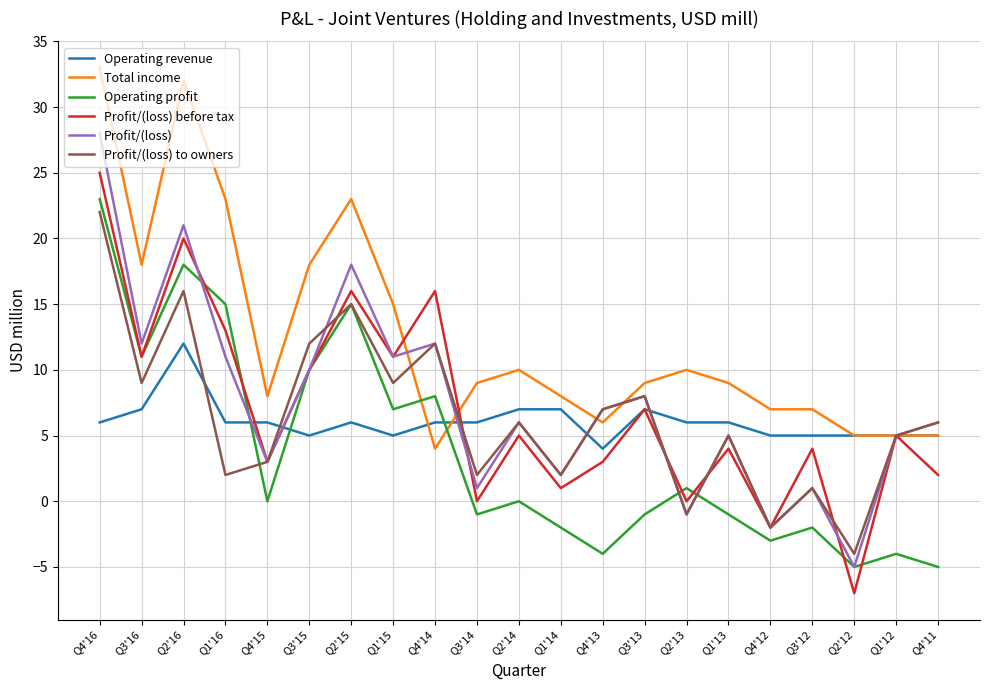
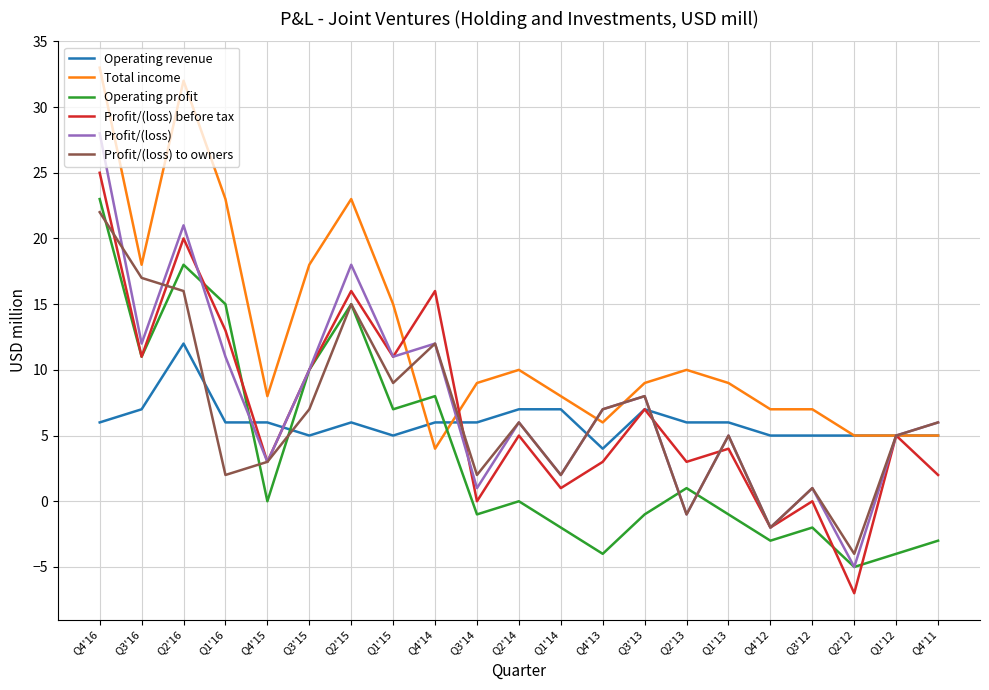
  {
    "Operating revenue": {
      "Q4'16": 6,
      "Q3'16": 7,
      "Q2'16": 12,
      "Q1'16": 6,
      "Q4'15": 6,
      "Q3'15": 5,
      "Q2'15": 6,
      "Q1'15": 5,
      "Q4'14": 6,
      "Q3'14": 6,
      "Q2'14": 7,
      "Q1'14": 7,
      "Q4'13": 4,
      "Q2'13": 6,
      "Q1'13": 6,
      "Q4'12": 5,
      "Q3'12": 5
    },
    "Total income": {
      "Q3'16": 18,
      "Q1'16": 23,
      "Q4'15": 8,
      "Q3'15": 18,
      "Q2'15": 23,
      "Q1'15": 15,
      "Q4'14": 4,
      "Q3'14": 9,
      "Q2'14": 10,
      "Q1'14": 8,
      "Q4'13": 6,
      "Q3'13": 9,
      "Q2'13": 10,
      "Q1'13": 9,
      "Q4'12": 7,
      "Q3'12": 7
    },
    "Operating profit": {
      "Q4'16": 23,
      "Q2'16": 18,
      "Q1'16": 15,
      "Q4'15": 0,
      "Q1'15": 7,
      "Q4'14": 8,
      "Q3'14": -1,
      "Q2'14": 0,
      "Q1'14": -2,
      "Q4'13": -4,
      "Q3'13": -1,
      "Q2'13": 1,
      "Q1'13": -1,
      "Q4'12": -3,
      "Q3'12": -2,
      "Q1'12": -4,
-     "Q4'11": -5
+     "Q4'11": -3
    },
    "Profit/(loss) before tax": {
      "Q4'16": 25,
      "Q2'16": 20,
      "Q1'16": 13,
      "Q2'15": 16,
      "Q4'14": 16,
      "Q3'14": 0,
      "Q2'14": 5,
      "Q1'14": 1,
      "Q4'13": 3,
-     "Q2'13": 0,
+     "Q2'13": 3,
      "Q1'13": 4,
-     "Q3'12": 4,
+     "Q3'12": 0,
      "Q2'12": -7,
      "Q4'11": 2
    },
    "Profit/(loss)": {
      "Q3'16": 12,
      "Q2'16": 21,
      "Q1'16": 11,
      "Q2'15": 18,
      "Q3'14": 1
    },
    "Profit/(loss) to owners": {
      "Q4'16": 22,
-     "Q3'16": 9,
+     "Q3'16": 17,
      "Q2'16": 16,
      "Q1'16": 2,
-     "Q3'15": 12,
+     "Q3'15": 7,
      "Q1'15": 9,
      "Q3'14": 2,
      "Q2'12": -4
    }
  }
